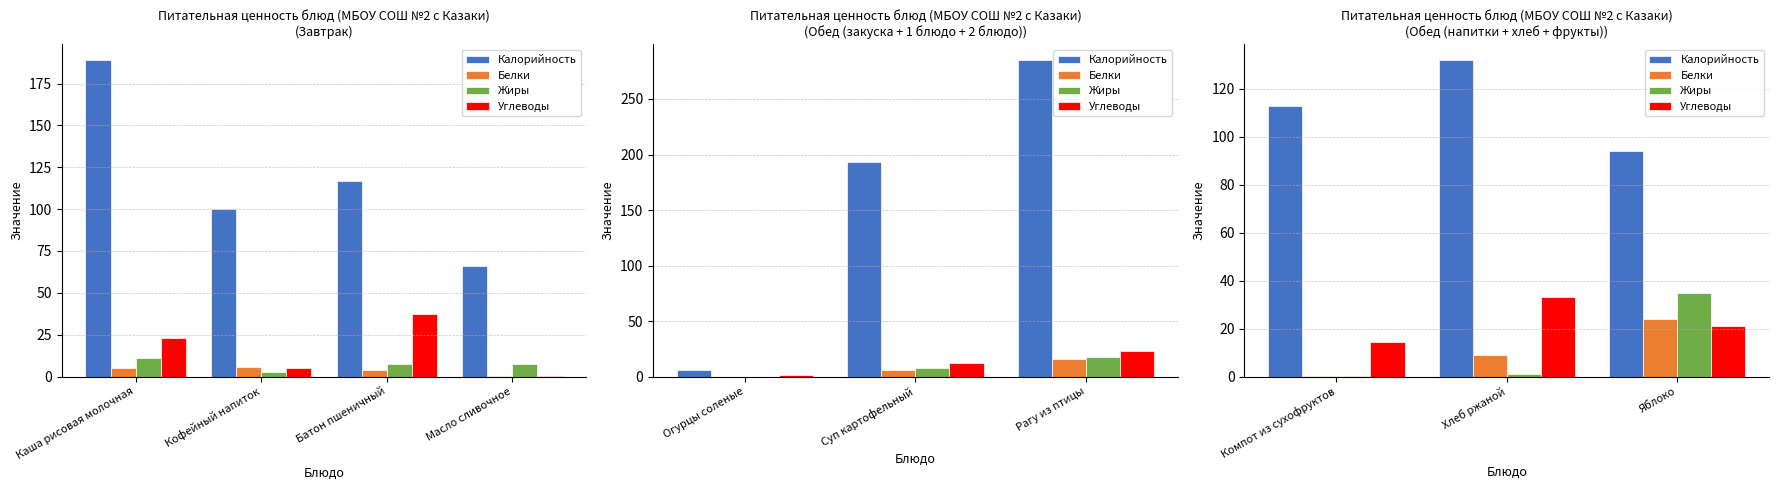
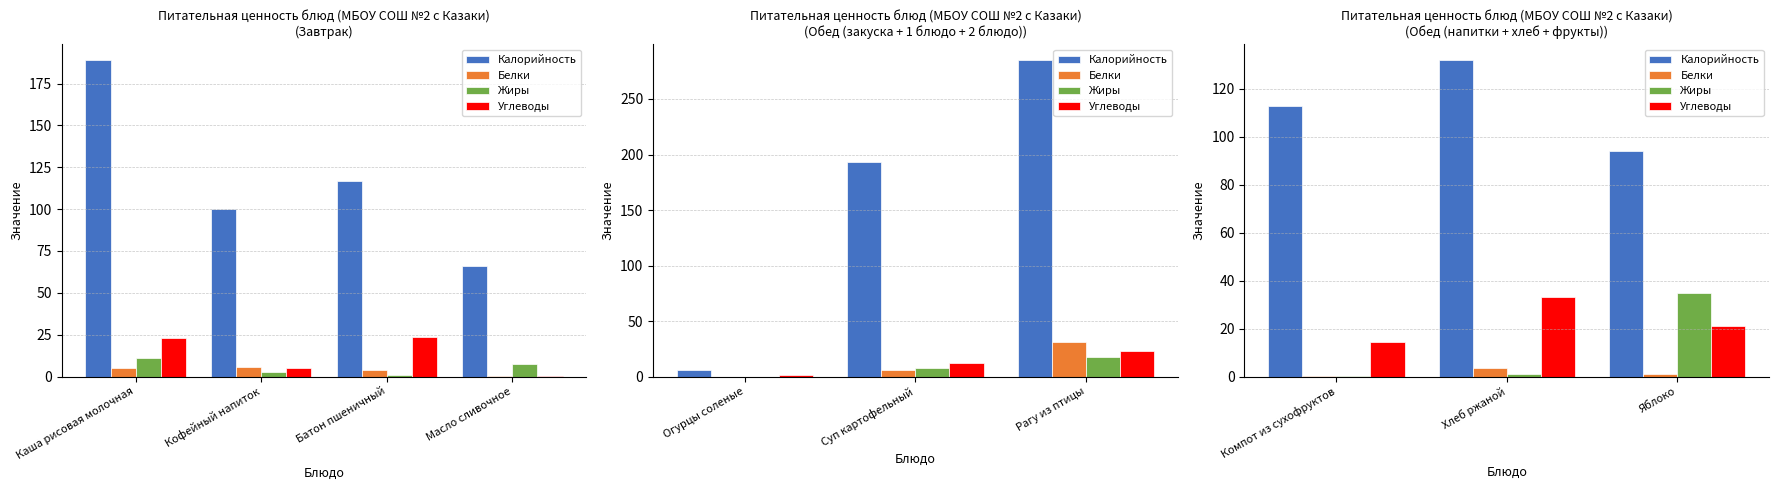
  {
    "Питательная ценность блюд (МБОУ СОШ №2 с Казаки) (Завтрак)": {
      "Калорийность": {
        "Каша рисовая молочная": 189,
        "Кофейный напиток": 100,
        "Батон пшеничный": 117,
        "Масло сливочное": 66
      },
      "Белки": {
        "Каша рисовая молочная": 5,
        "Кофейный напиток": 6,
        "Батон пшеничный": 4
      },
      "Жиры": {
        "Каша рисовая молочная": 11,
        "Кофейный напиток": 3,
-       "Батон пшеничный": 7,
+       "Батон пшеничный": 1,
        "Масло сливочное": 7
      },
      "Углеводы": {
        "Каша рисовая молочная": 23,
        "Кофейный напиток": 5,
-       "Батон пшеничный": 37
+       "Батон пшеничный": 24
      }
    },
    "Питательная ценность блюд (МБОУ СОШ №2 с Казаки) (Обед (закуска + 1 блюдо + 2 блюдо))": {
      "Калорийность": {
        "Огурцы соленые": 6,
        "Суп картофельный": 193,
        "Рагу из птицы": 285
      },
      "Белки": {
        "Огурцы соленые": 0,
        "Суп картофельный": 6,
-       "Рагу из птицы": 16
+       "Рагу из птицы": 31
      },
      "Жиры": {
        "Огурцы соленые": 0,
        "Суп картофельный": 8,
        "Рагу из птицы": 18
      },
      "Углеводы": {
        "Суп картофельный": 12,
        "Рагу из птицы": 23
      }
    },
    "Питательная ценность блюд (МБОУ СОШ №2 с Казаки) (Обед (напитки + хлеб + фрукты))": {
      "Калорийность": {
        "Компот из сухофруктов": 113,
        "Хлеб ржаной": 132,
        "Яблоко": 94
      },
      "Белки": {
-       "Хлеб ржаной": 9,
-       "Яблоко": 24
+       "Хлеб ржаной": 4,
+       "Яблоко": 1
      },
      "Жиры": {
        "Яблоко": 35
      },
      "Углеводы": {
        "Компот из сухофруктов": 15,
        "Хлеб ржаной": 33,
        "Яблоко": 21
      }
    }
  }
